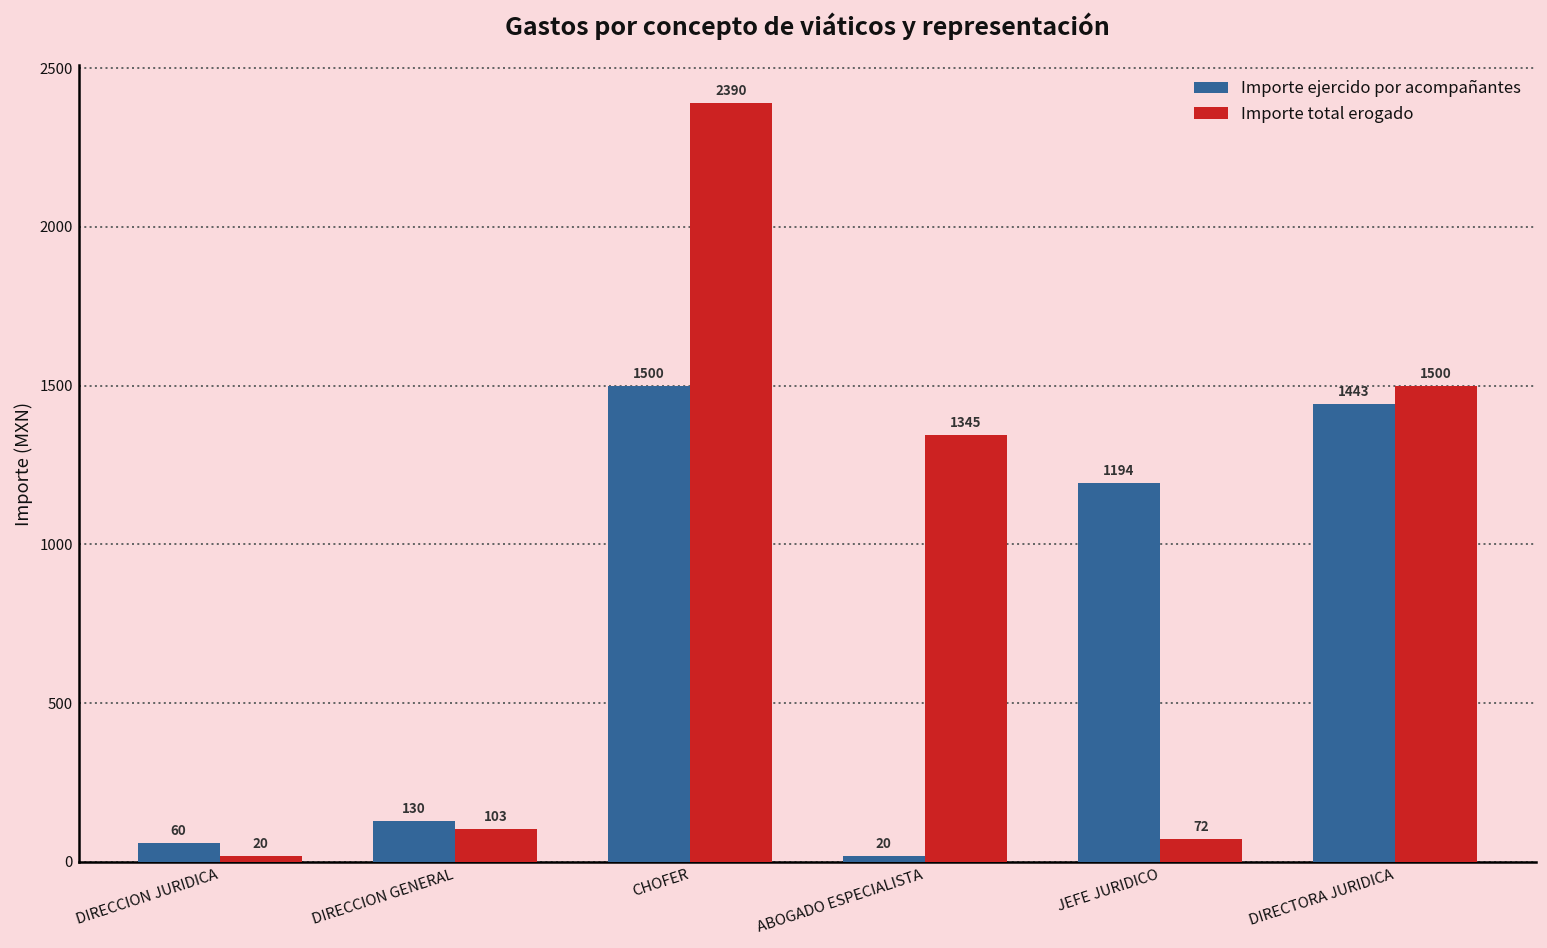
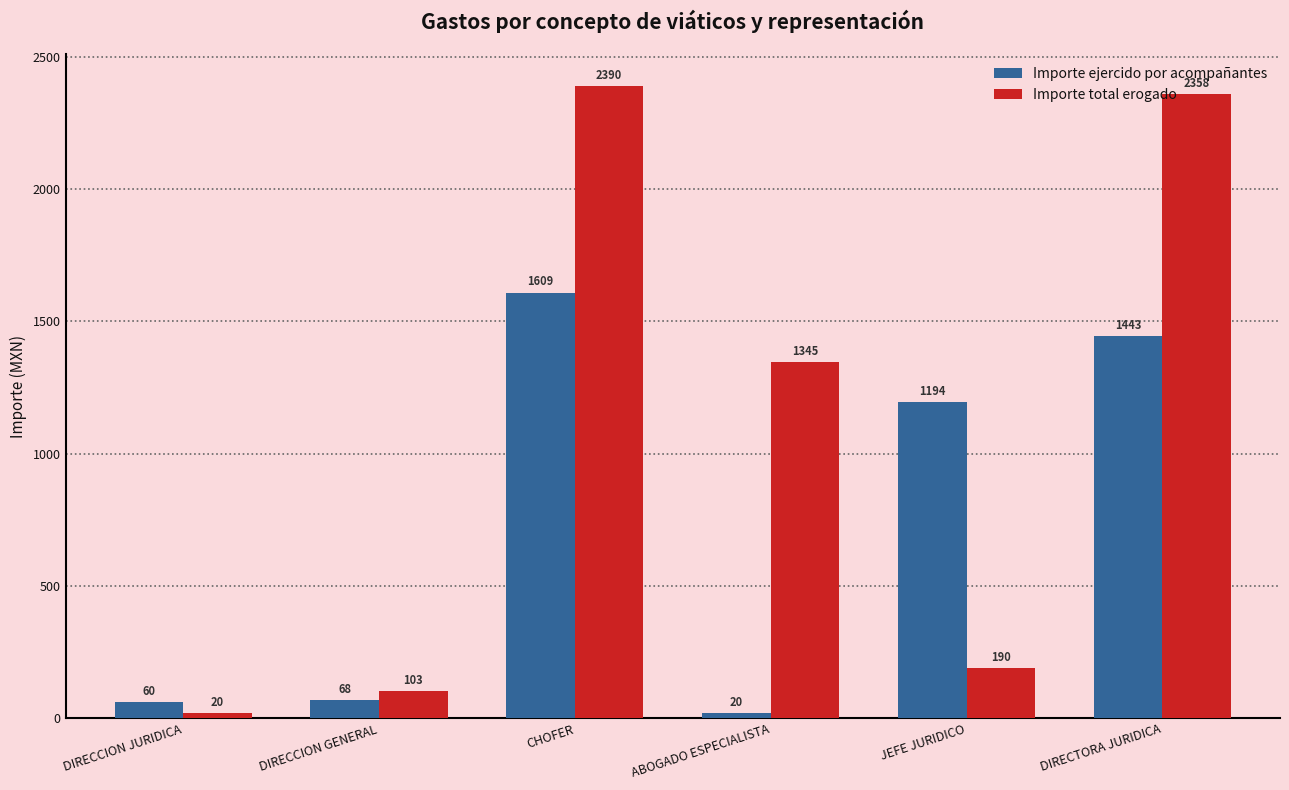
  {
    "Importe ejercido por acompañantes": {
      "DIRECCION JURIDICA": 60,
-     "DIRECCION GENERAL": 130,
-     "CHOFER": 1500,
+     "DIRECCION GENERAL": 68,
+     "CHOFER": 1609,
      "ABOGADO ESPECIALISTA": 20,
      "JEFE JURIDICO": 1194,
      "DIRECTORA JURIDICA": 1443
    },
    "Importe total erogado": {
      "DIRECCION JURIDICA": 20,
      "DIRECCION GENERAL": 103,
      "CHOFER": 2390,
      "ABOGADO ESPECIALISTA": 1345,
-     "JEFE JURIDICO": 72,
-     "DIRECTORA JURIDICA": 1500
+     "JEFE JURIDICO": 190,
+     "DIRECTORA JURIDICA": 2358
    }
  }
